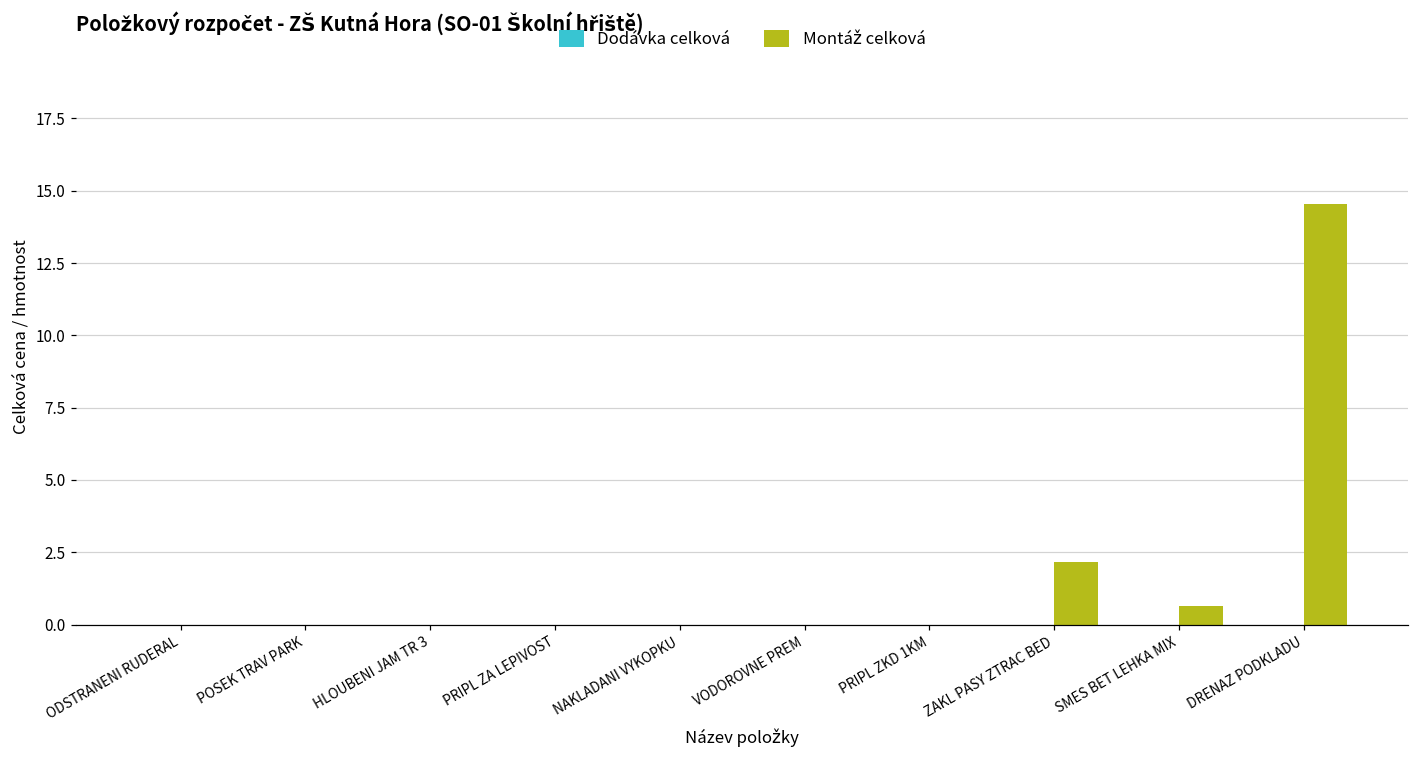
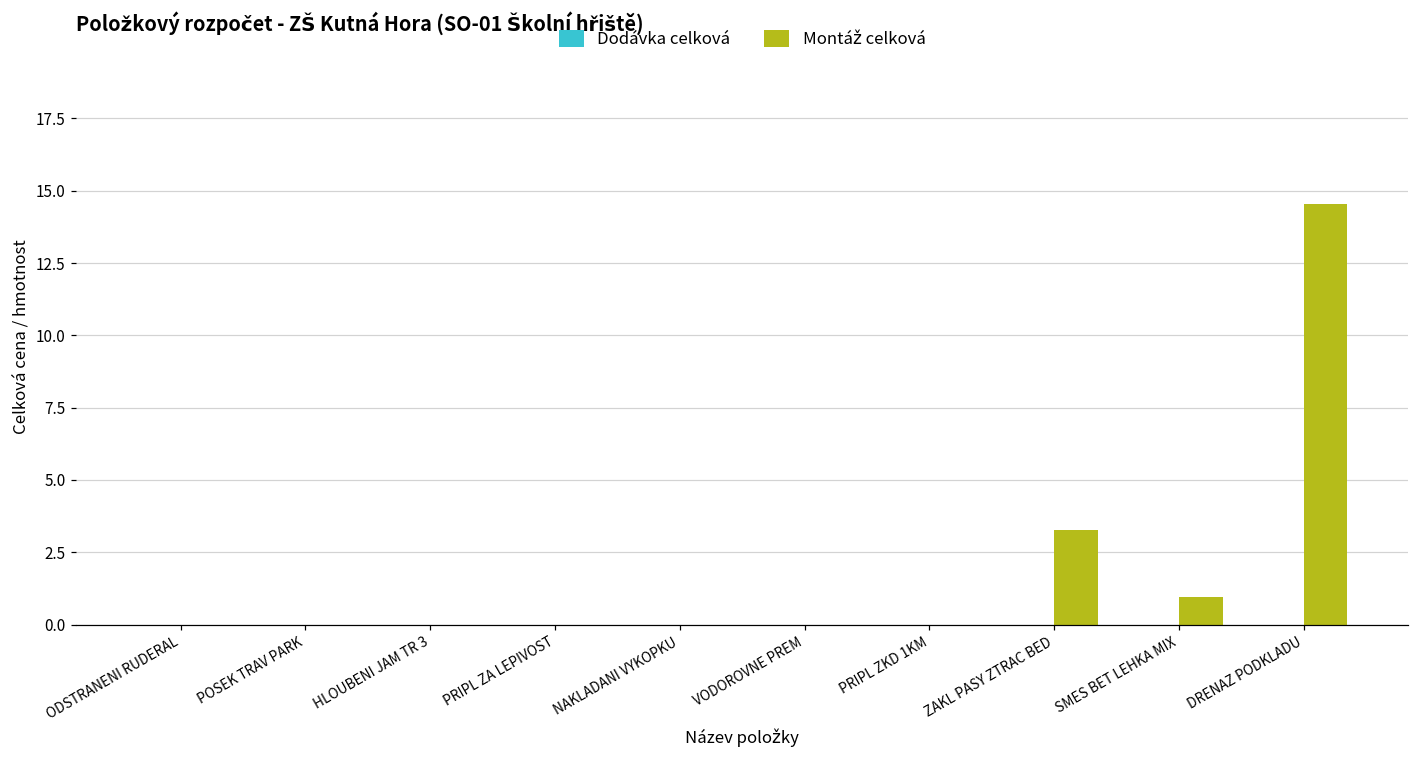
  {
    "Dodávka celková": {
      "ODSTRANENI RUDERAL": 0.0,
      "POSEK TRAV PARK": 0.0,
      "HLOUBENI JAM TR 3": 0.0,
      "PRIPL ZA LEPIVOST": 0.0,
      "NAKLADANI VYKOPKU": 0.0,
      "VODOROVNE PREM": 0.0,
      "PRIPL ZKD 1KM": 0.0,
      "ZAKL PASY ZTRAC BED": 0.0,
      "SMES BET LEHKA MIX": 0.0,
      "DRENAZ PODKLADU": 0.0
    },
    "Montáž celková": {
      "ODSTRANENI RUDERAL": 0.0,
      "POSEK TRAV PARK": 0.0,
      "HLOUBENI JAM TR 3": 0.0,
      "PRIPL ZA LEPIVOST": 0.0,
      "NAKLADANI VYKOPKU": 0.0,
      "VODOROVNE PREM": 0.0,
      "PRIPL ZKD 1KM": 0.0,
-     "ZAKL PASY ZTRAC BED": 2.2,
-     "SMES BET LEHKA MIX": 0.6,
+     "ZAKL PASY ZTRAC BED": 3.3,
+     "SMES BET LEHKA MIX": 0.9,
      "DRENAZ PODKLADU": 14.5
    }
  }
